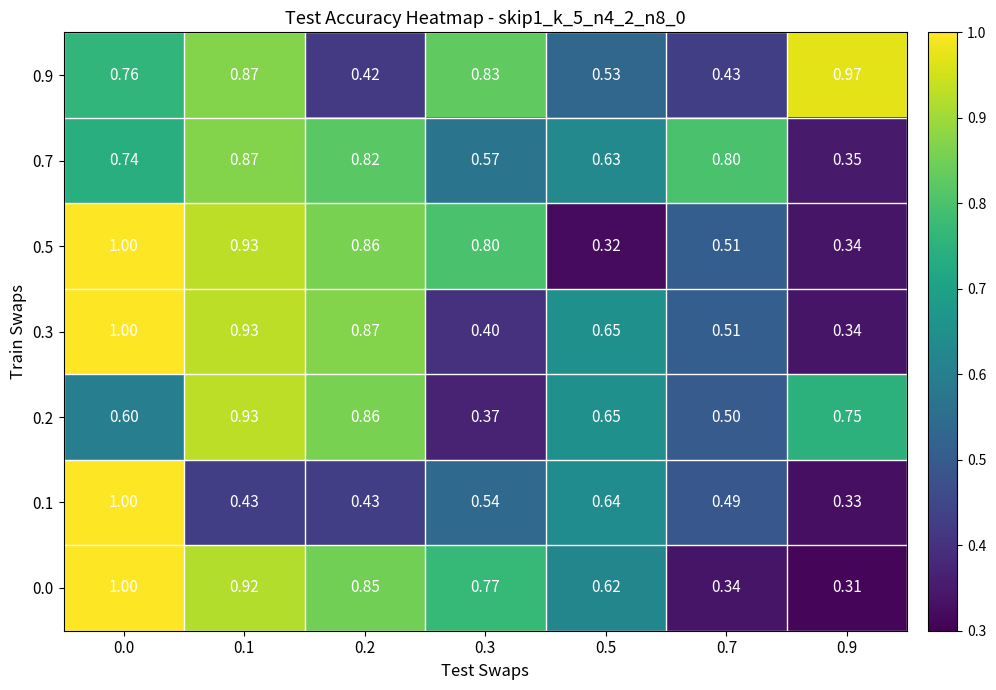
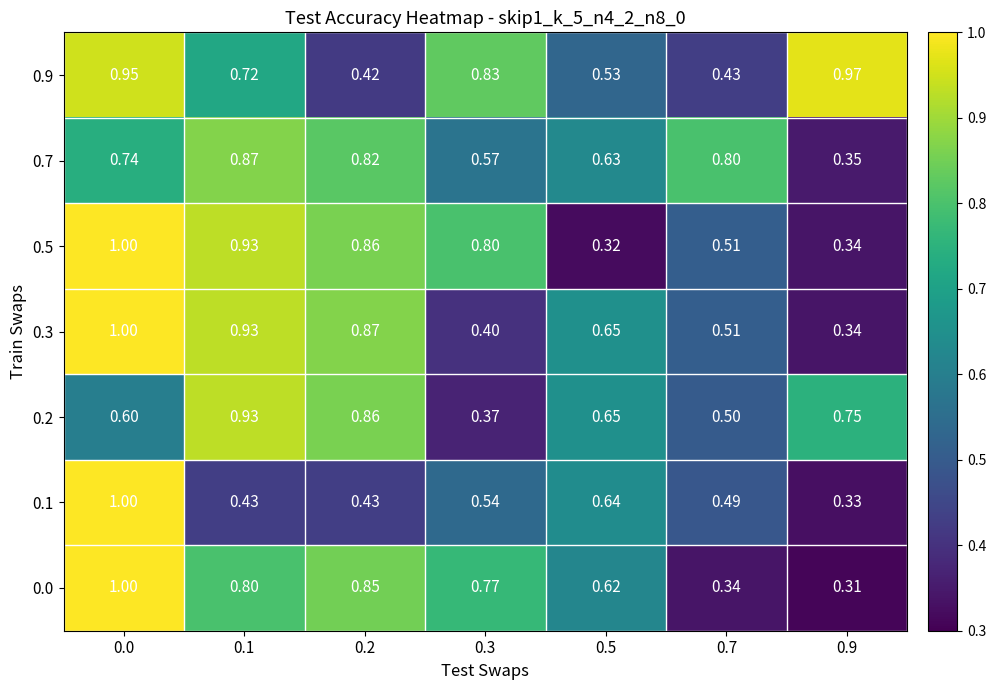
  {
    "0.9": {
-     "0.0": 0.76,
-     "0.1": 0.87,
+     "0.0": 0.95,
+     "0.1": 0.72,
      "0.2": 0.42,
      "0.3": 0.83,
      "0.5": 0.53,
      "0.7": 0.43,
      "0.9": 0.97
    },
    "0.7": {
      "0.0": 0.74,
      "0.1": 0.87,
      "0.2": 0.82,
      "0.3": 0.57,
      "0.5": 0.63,
      "0.7": 0.80,
      "0.9": 0.35
    },
    "0.5": {
      "0.0": 1.00,
      "0.1": 0.93,
      "0.2": 0.86,
      "0.3": 0.80,
      "0.5": 0.32,
      "0.7": 0.51,
      "0.9": 0.34
    },
    "0.3": {
      "0.0": 1.00,
      "0.1": 0.93,
      "0.2": 0.87,
      "0.3": 0.40,
      "0.5": 0.65,
      "0.7": 0.51,
      "0.9": 0.34
    },
    "0.2": {
      "0.0": 0.60,
      "0.1": 0.93,
      "0.2": 0.86,
      "0.3": 0.37,
      "0.5": 0.65,
      "0.7": 0.50,
      "0.9": 0.75
    },
    "0.1": {
      "0.0": 1.00,
      "0.1": 0.43,
      "0.2": 0.43,
      "0.3": 0.54,
      "0.5": 0.64,
      "0.7": 0.49,
      "0.9": 0.33
    },
    "0.0": {
      "0.0": 1.00,
-     "0.1": 0.92,
+     "0.1": 0.80,
      "0.2": 0.85,
      "0.3": 0.77,
      "0.5": 0.62,
      "0.7": 0.34,
      "0.9": 0.31
    }
  }
